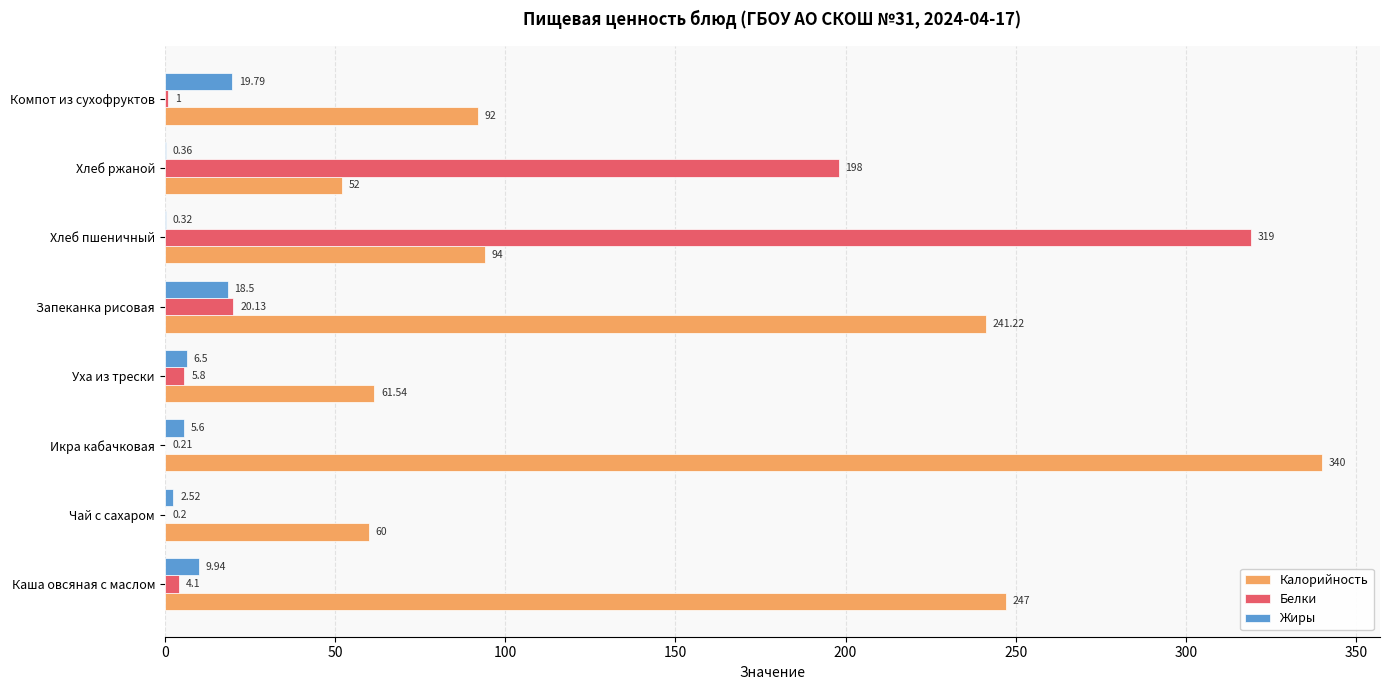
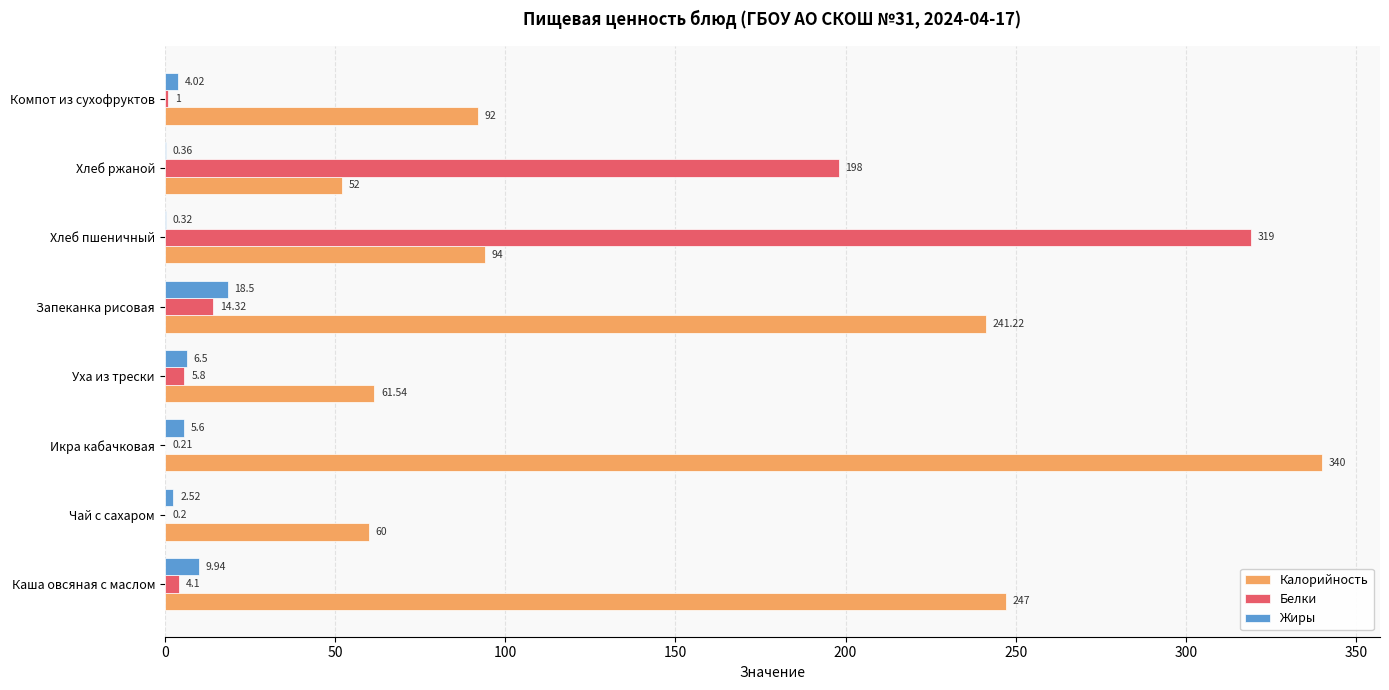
  {
    "Калорийность": {
      "Компот из сухофруктов": 92,
      "Хлеб ржаной": 52,
      "Хлеб пшеничный": 94,
      "Запеканка рисовая": 241.22,
      "Уха из трески": 61.54,
      "Икра кабачковая": 340,
      "Чай с сахаром": 60,
      "Каша овсяная с маслом": 247
    },
    "Белки": {
      "Компот из сухофруктов": 1,
      "Хлеб ржаной": 198,
      "Хлеб пшеничный": 319,
-     "Запеканка рисовая": 20.13,
+     "Запеканка рисовая": 14.32,
      "Уха из трески": 5.8,
      "Икра кабачковая": 0.21,
      "Чай с сахаром": 0.2,
      "Каша овсяная с маслом": 4.1
    },
    "Жиры": {
-     "Компот из сухофруктов": 19.79,
+     "Компот из сухофруктов": 4.02,
      "Хлеб ржаной": 0.36,
      "Хлеб пшеничный": 0.32,
      "Запеканка рисовая": 18.5,
      "Уха из трески": 6.5,
      "Икра кабачковая": 5.6,
      "Чай с сахаром": 2.52,
      "Каша овсяная с маслом": 9.94
    }
  }
